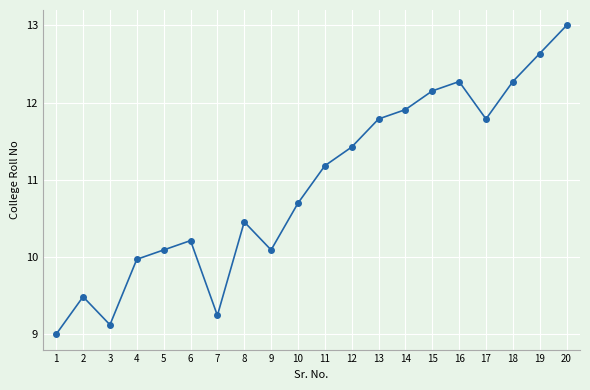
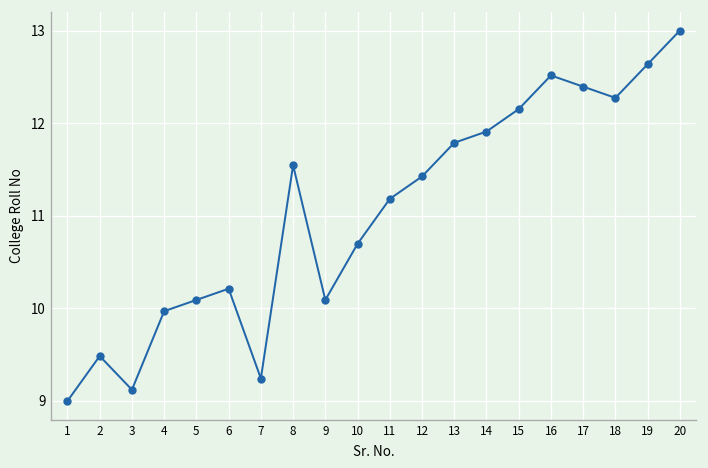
  {
    "1": 9.0,
    "2": 9.5,
    "3": 9.1,
    "4": 10.0,
    "5": 10.1,
    "6": 10.2,
    "7": 9.2,
-   "8": 10.5,
+   "8": 11.5,
    "9": 10.1,
    "10": 10.7,
    "11": 11.2,
    "12": 11.4,
    "13": 11.8,
    "14": 11.9,
    "15": 12.2,
-   "16": 12.3,
-   "17": 11.8,
+   "16": 12.5,
+   "17": 12.4,
    "18": 12.3,
    "19": 12.6,
    "20": 13.0
  }
